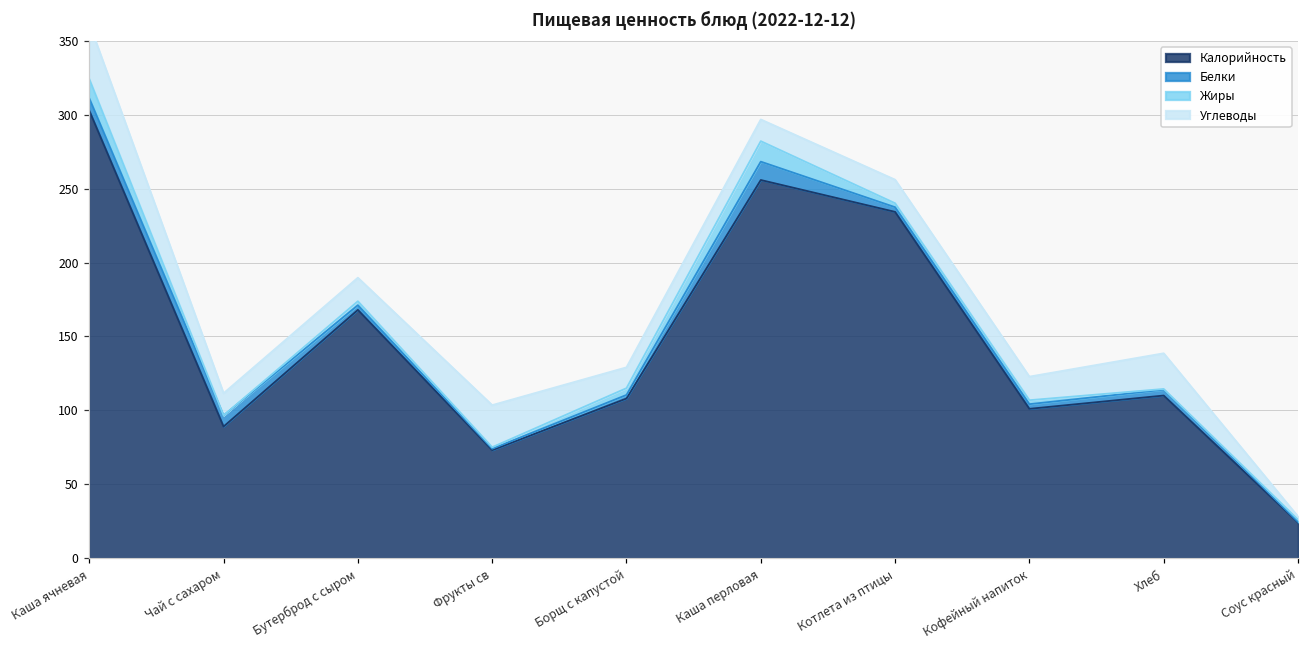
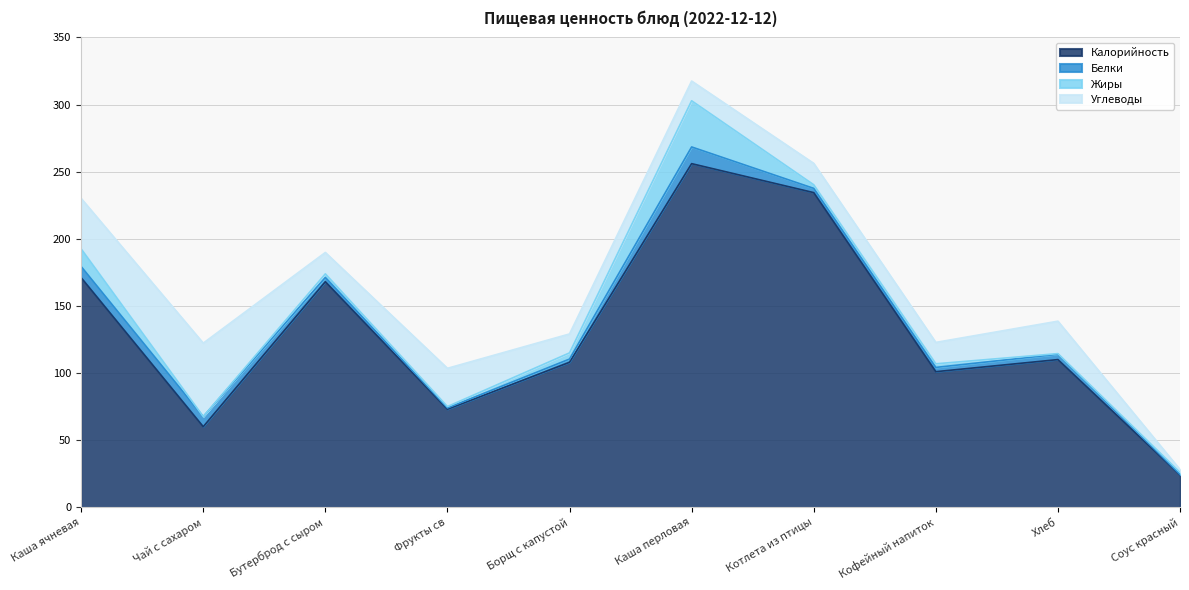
  {
    "Калорийность": {
-     "Каша ячневая": 303,
-     "Чай с сахаром": 89,
+     "Каша ячневая": 171,
+     "Чай с сахаром": 60,
      "Бутерброд с сыром": 168,
      "Борщ с капустой": 108,
      "Каша перловая": 256,
      "Котлета из птицы": 234,
      "Кофейный напиток": 101,
      "Хлеб": 110
    },
    "Белки": {
      "Каша ячневая": 8,
      "Бутерброд с сыром": 3,
      "Борщ с капустой": 2,
      "Каша перловая": 12,
      "Котлета из птицы": 3,
      "Кофейный напиток": 3
    },
    "Жиры": {
      "Каша ячневая": 13,
      "Бутерброд с сыром": 3,
      "Борщ с капустой": 5,
-     "Каша перловая": 14,
+     "Каша перловая": 34,
      "Котлета из птицы": 3,
      "Кофейный напиток": 3
    },
    "Углеводы": {
-     "Чай с сахаром": 15,
+     "Чай с сахаром": 55,
      "Бутерброд с сыром": 16,
      "Фрукты св": 29,
      "Борщ с капустой": 14,
      "Каша перловая": 15,
      "Котлета из птицы": 16,
      "Кофейный напиток": 16,
      "Хлеб": 24,
      "Соус красный": 2
    }
  }
